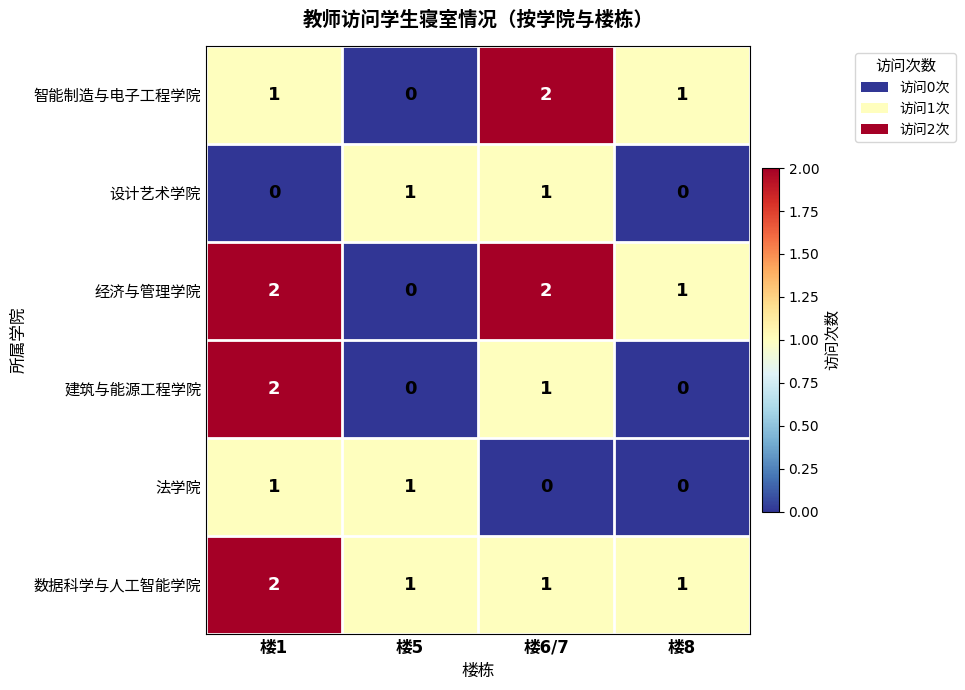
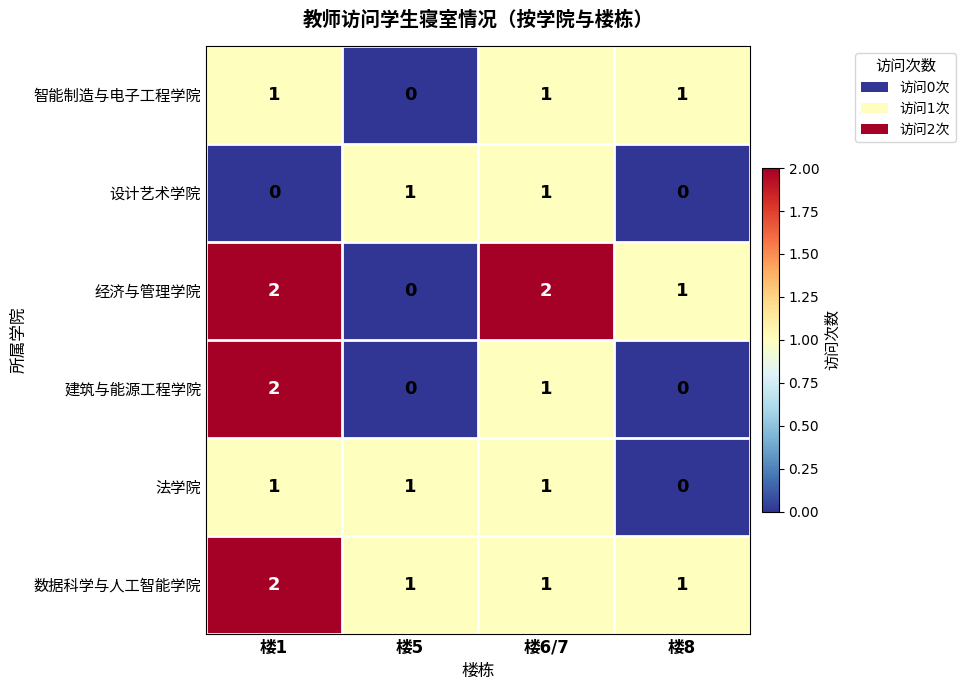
  {
    "智能制造与电子工程学院": {
      "楼1": 1,
      "楼5": 0,
-     "楼6/7": 2,
+     "楼6/7": 1,
      "楼8": 1
    },
    "设计艺术学院": {
      "楼1": 0,
      "楼5": 1,
      "楼6/7": 1,
      "楼8": 0
    },
    "经济与管理学院": {
      "楼1": 2,
      "楼5": 0,
      "楼6/7": 2,
      "楼8": 1
    },
    "建筑与能源工程学院": {
      "楼1": 2,
      "楼5": 0,
      "楼6/7": 1,
      "楼8": 0
    },
    "法学院": {
      "楼1": 1,
      "楼5": 1,
-     "楼6/7": 0,
+     "楼6/7": 1,
      "楼8": 0
    },
    "数据科学与人工智能学院": {
      "楼1": 2,
      "楼5": 1,
      "楼6/7": 1,
      "楼8": 1
    }
  }
